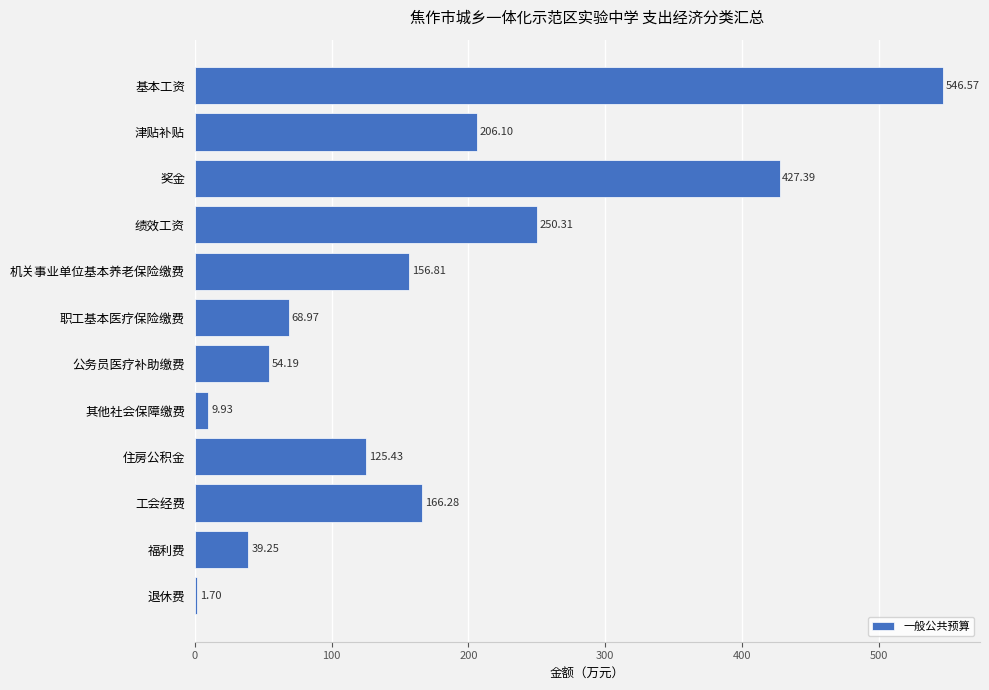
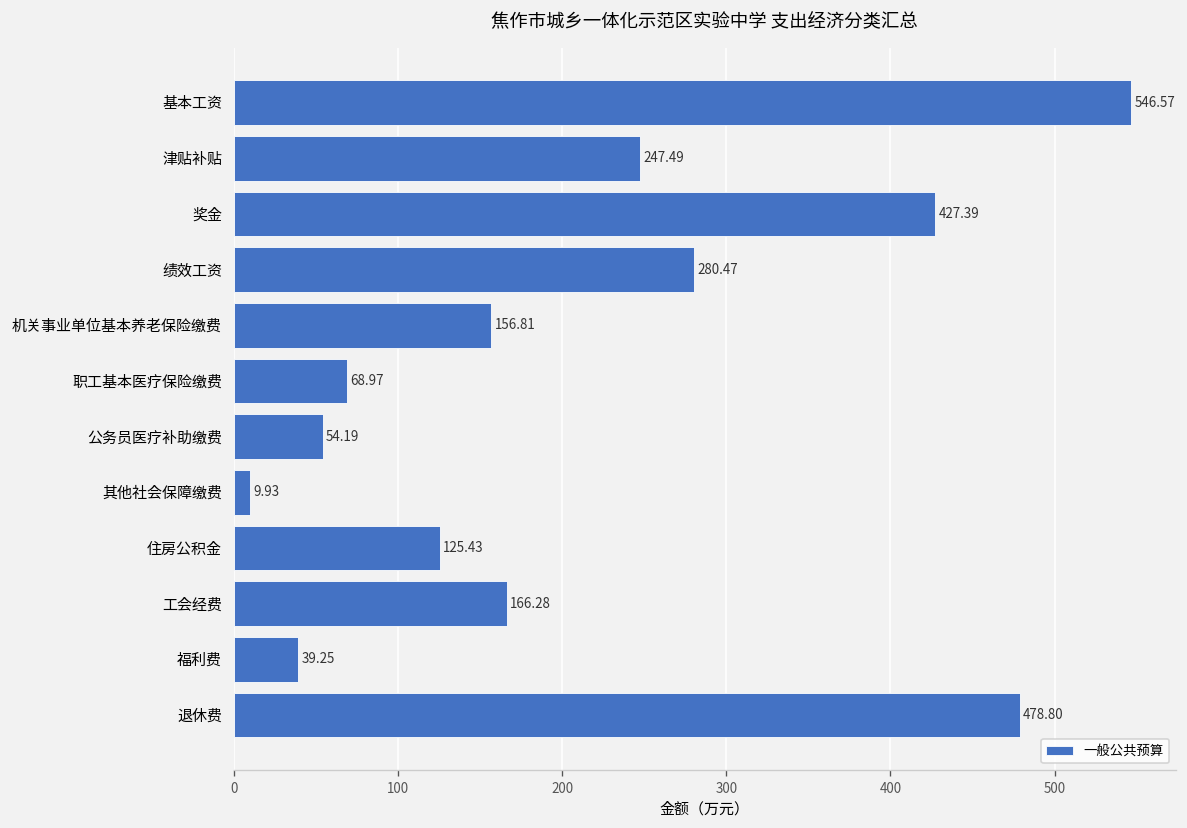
  {
    "基本工资": 546.57,
-   "津贴补贴": 206.10,
+   "津贴补贴": 247.49,
    "奖金": 427.39,
-   "绩效工资": 250.31,
+   "绩效工资": 280.47,
    "机关事业单位基本养老保险缴费": 156.81,
    "职工基本医疗保险缴费": 68.97,
    "公务员医疗补助缴费": 54.19,
    "其他社会保障缴费": 9.93,
    "住房公积金": 125.43,
    "工会经费": 166.28,
    "福利费": 39.25,
-   "退休费": 1.70
+   "退休费": 478.80
  }
